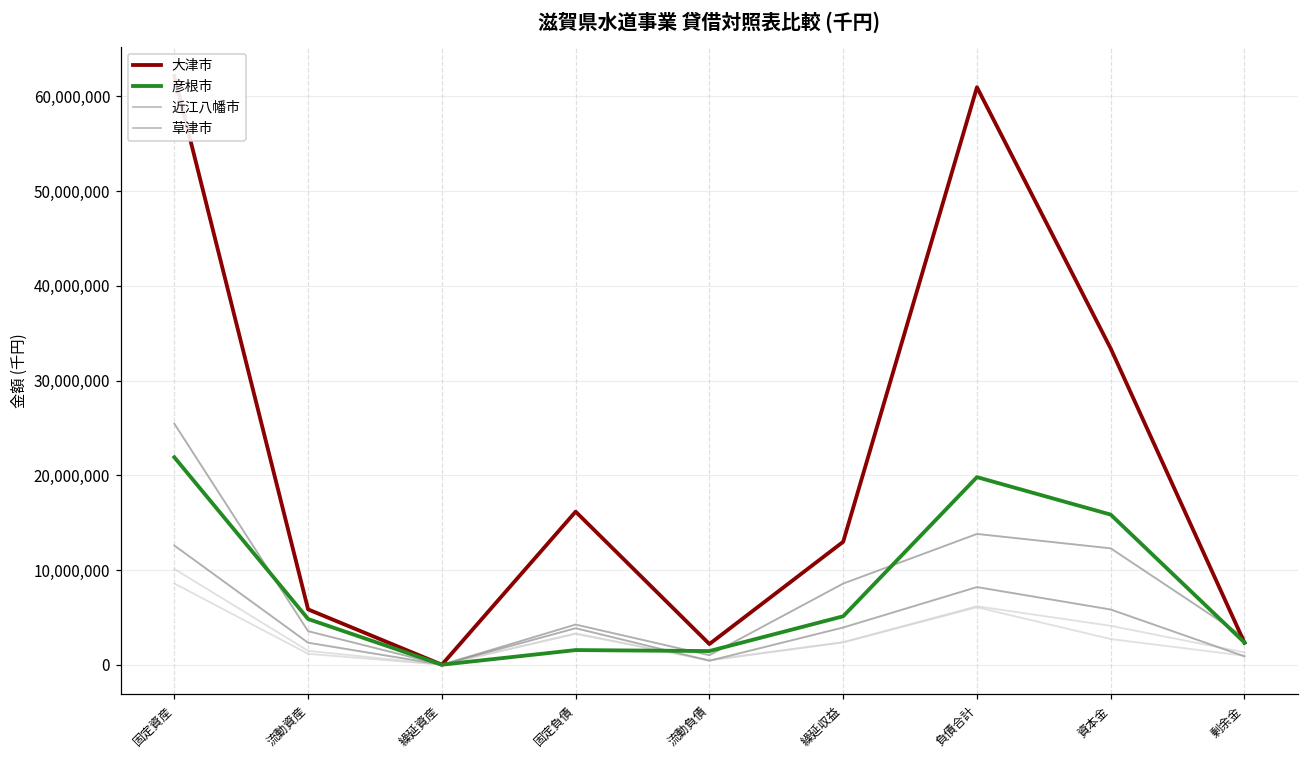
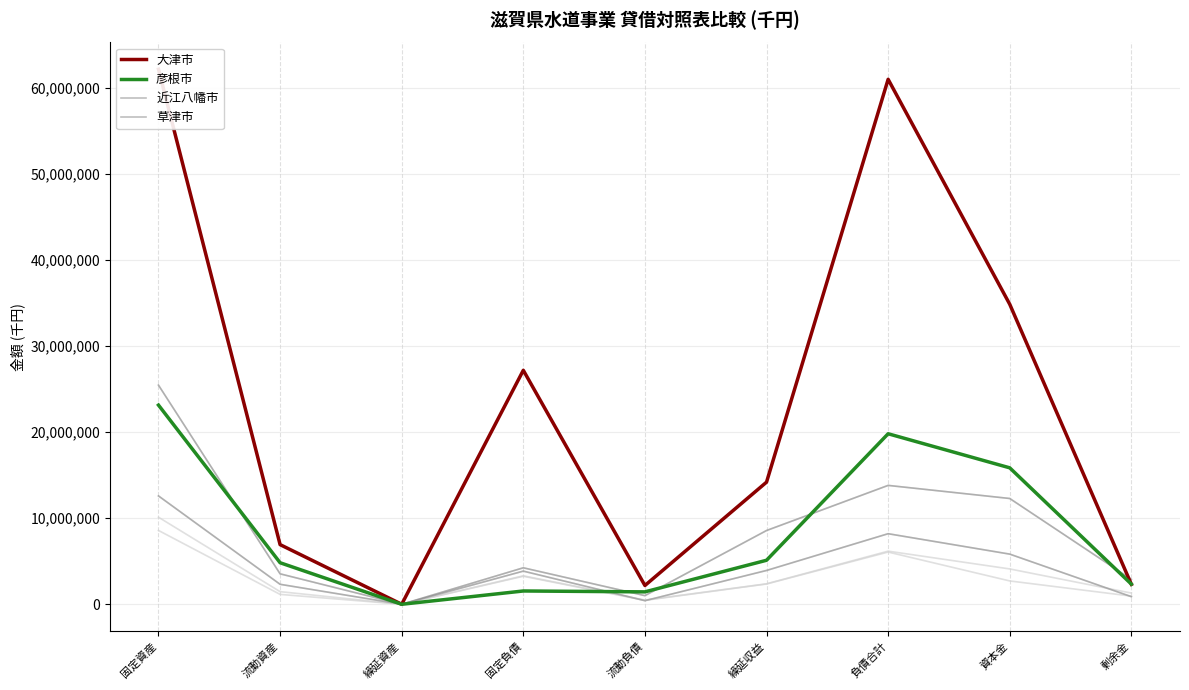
  {
    "大津市": {
-     "流動資産": "6,000,000",
-     "固定負債": "16,000,000",
+     "流動資産": "7,000,000",
+     "固定負債": "27,000,000",
      "流動負債": "2,000,000",
-     "繰延収益": "13,000,000",
+     "繰延収益": "14,000,000",
      "負債合計": "61,000,000",
-     "資本金": "33,000,000"
+     "資本金": "35,000,000"
    },
    "彦根市": {
-     "固定資産": "22,000,000",
+     "固定資産": "23,000,000",
      "流動資産": "5,000,000",
      "固定負債": "2,000,000",
      "流動負債": "1,000,000",
      "繰延収益": "5,000,000",
      "負債合計": "20,000,000",
      "資本金": "16,000,000"
    }
  }
